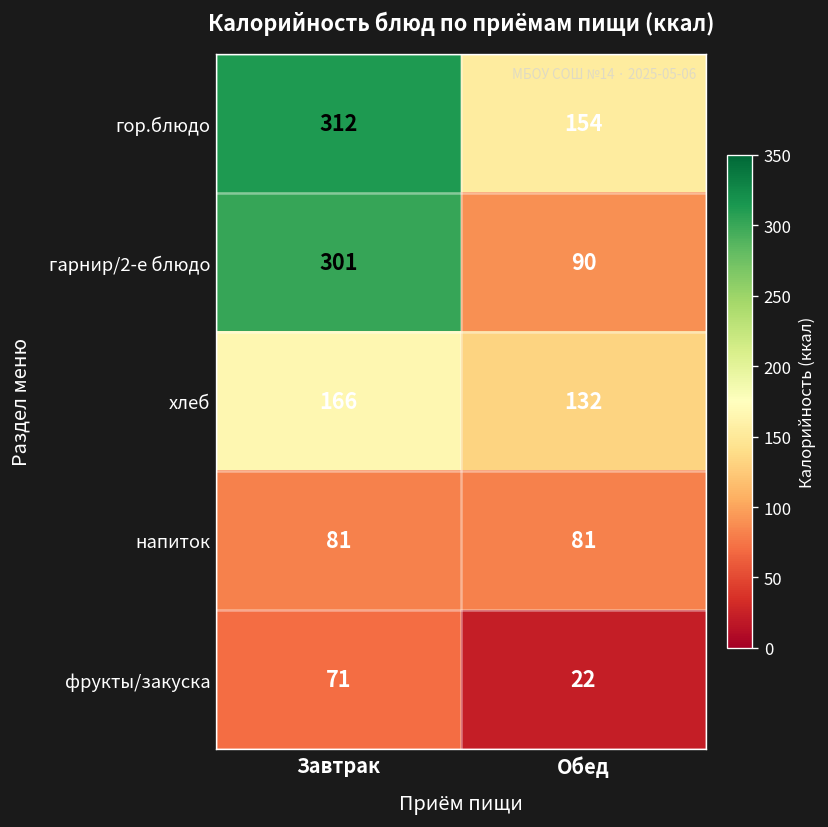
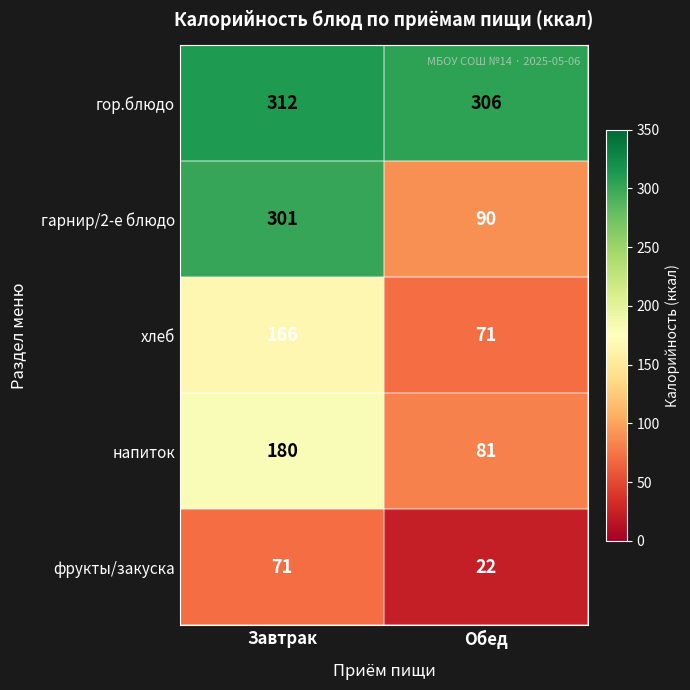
  {
    "гор.блюдо": {
      "Завтрак": 312,
-     "Обед": 154
+     "Обед": 306
    },
    "гарнир/2-е блюдо": {
      "Завтрак": 301,
      "Обед": 90
    },
    "хлеб": {
      "Завтрак": 166,
-     "Обед": 132
+     "Обед": 71
    },
    "напиток": {
-     "Завтрак": 81,
+     "Завтрак": 180,
      "Обед": 81
    },
    "фрукты/закуска": {
      "Завтрак": 71,
      "Обед": 22
    }
  }
